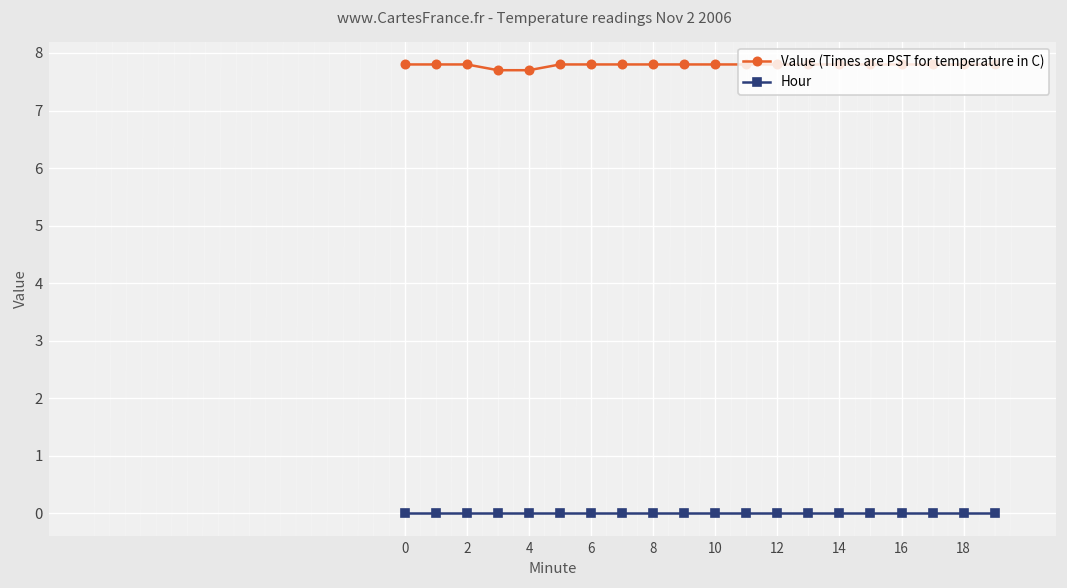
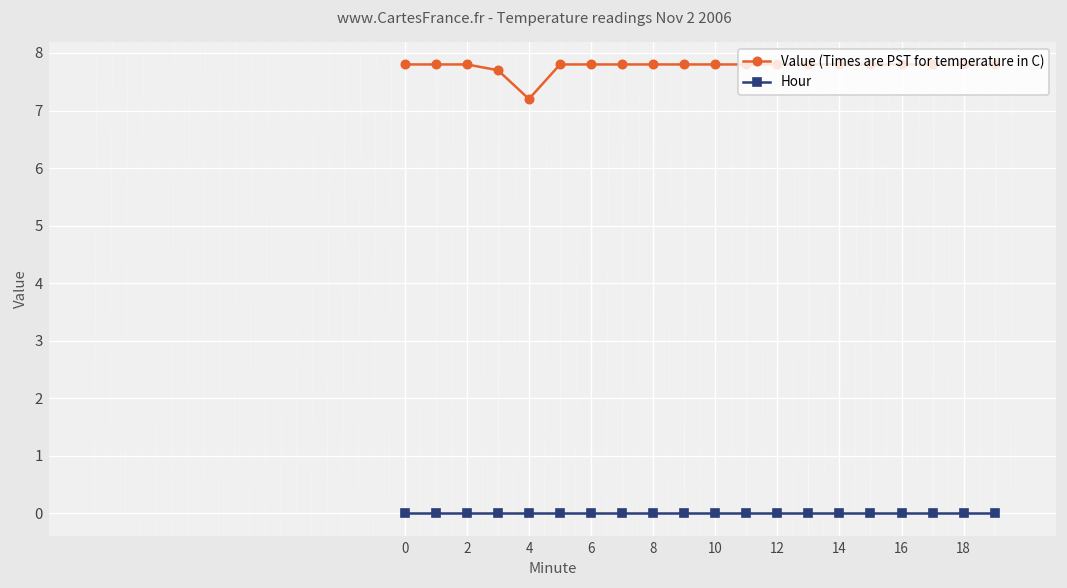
  {
    "Value (Times are PST for temperature in C)": {
      "0": 7.8,
      "2": 7.8,
-     "4": 7.7,
+     "4": 7.2,
      "6": 7.8,
      "8": 7.8,
      "10": 7.8
    },
    "Hour": {
      "0": 0.0,
      "2": 0.0,
      "4": 0.0,
      "6": 0.0,
      "8": 0.0,
      "10": 0.0,
      "12": 0.0,
      "14": 0.0,
      "16": 0.0,
      "18": 0.0
    }
  }
